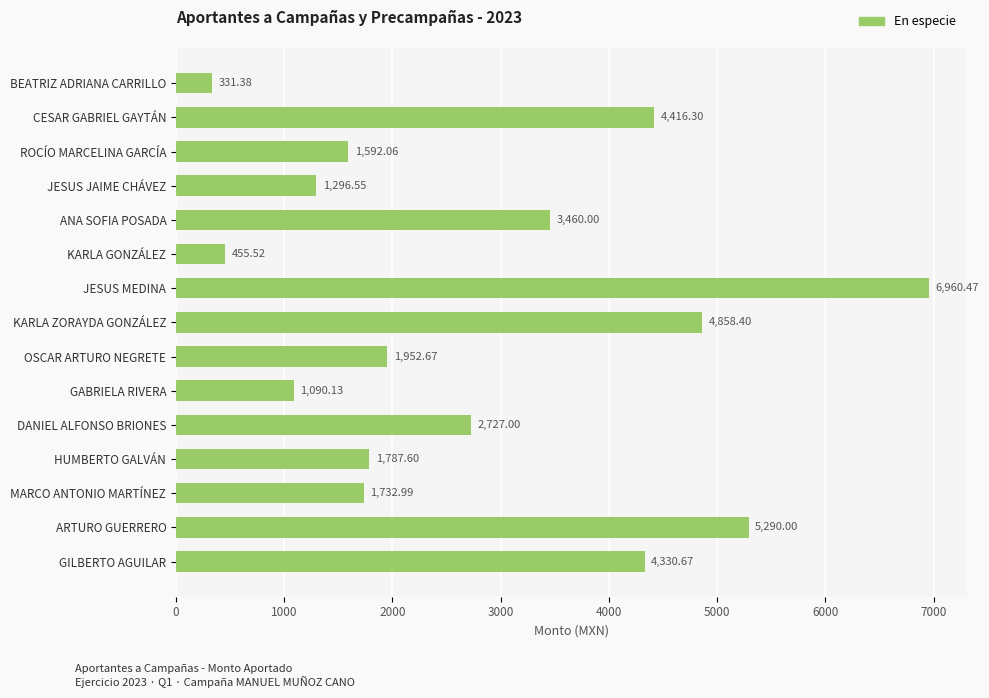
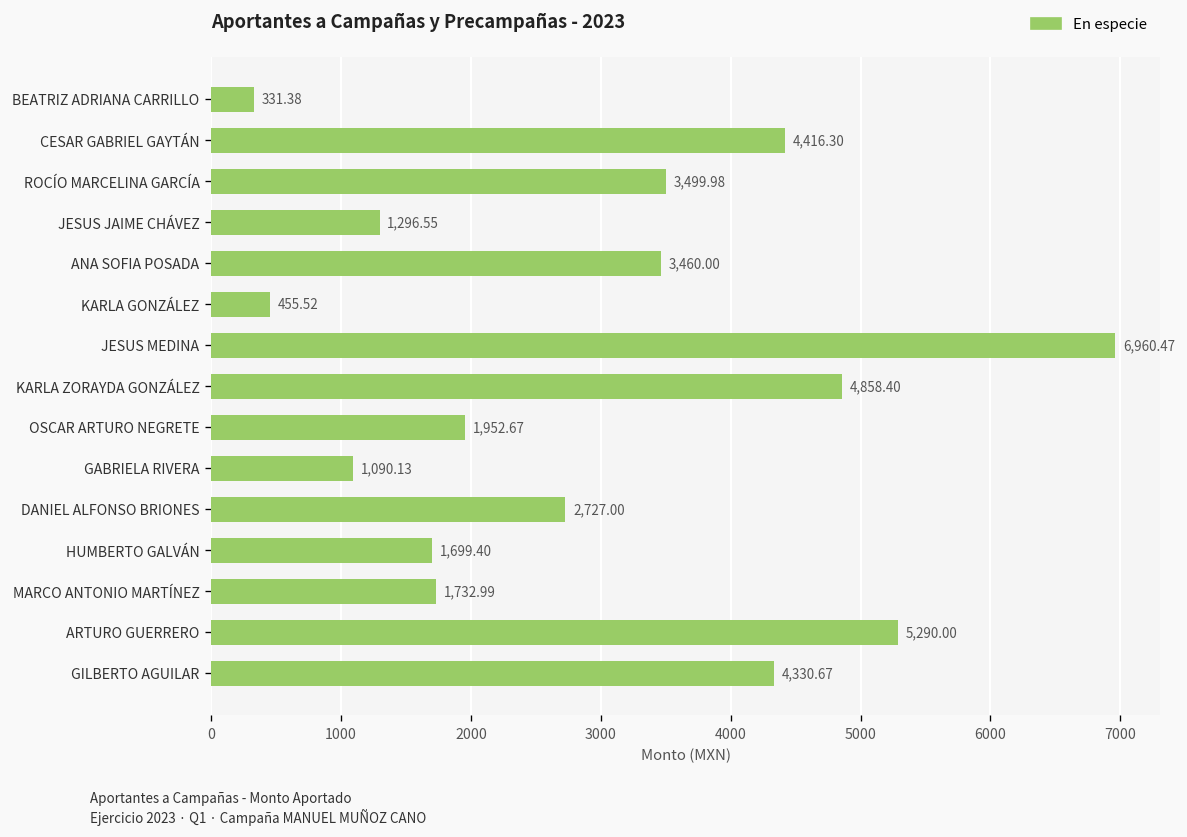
  {
    "BEATRIZ ADRIANA CARRILLO": "331.38",
    "CESAR GABRIEL GAYTÁN": "4,416.30",
-   "ROCÍO MARCELINA GARCÍA": "1,592.06",
+   "ROCÍO MARCELINA GARCÍA": "3,499.98",
    "JESUS JAIME CHÁVEZ": "1,296.55",
    "ANA SOFIA POSADA": "3,460.00",
    "KARLA GONZÁLEZ": "455.52",
    "JESUS MEDINA": "6,960.47",
    "KARLA ZORAYDA GONZÁLEZ": "4,858.40",
    "OSCAR ARTURO NEGRETE": "1,952.67",
    "GABRIELA RIVERA": "1,090.13",
    "DANIEL ALFONSO BRIONES": "2,727.00",
-   "HUMBERTO GALVÁN": "1,787.60",
+   "HUMBERTO GALVÁN": "1,699.40",
    "MARCO ANTONIO MARTÍNEZ": "1,732.99",
    "ARTURO GUERRERO": "5,290.00",
    "GILBERTO AGUILAR": "4,330.67"
  }
